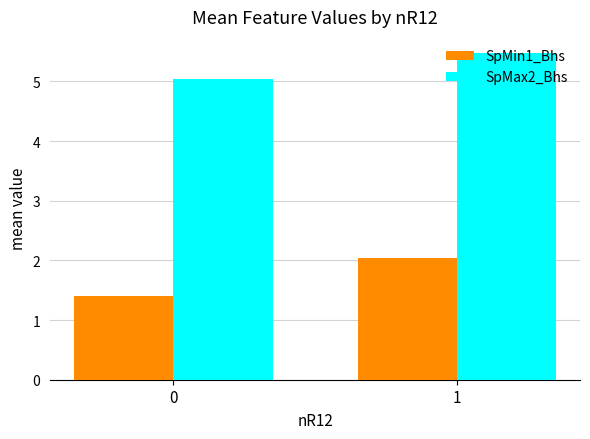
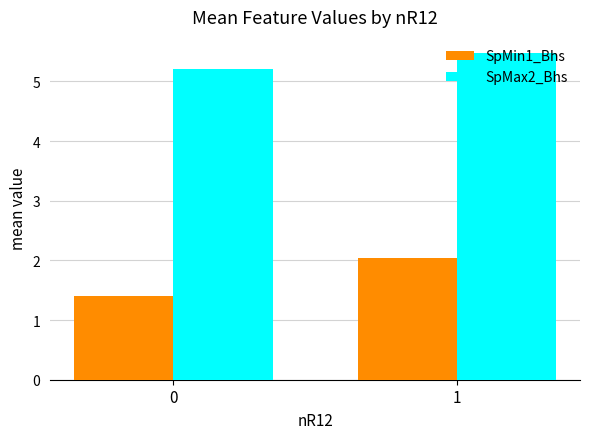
  {
    "SpMin1_Bhs": {
      "0": 1.4,
      "1": 2.0
    },
    "SpMax2_Bhs": {
-     "0": 5.0,
+     "0": 5.2,
      "1": 5.5
    }
  }
